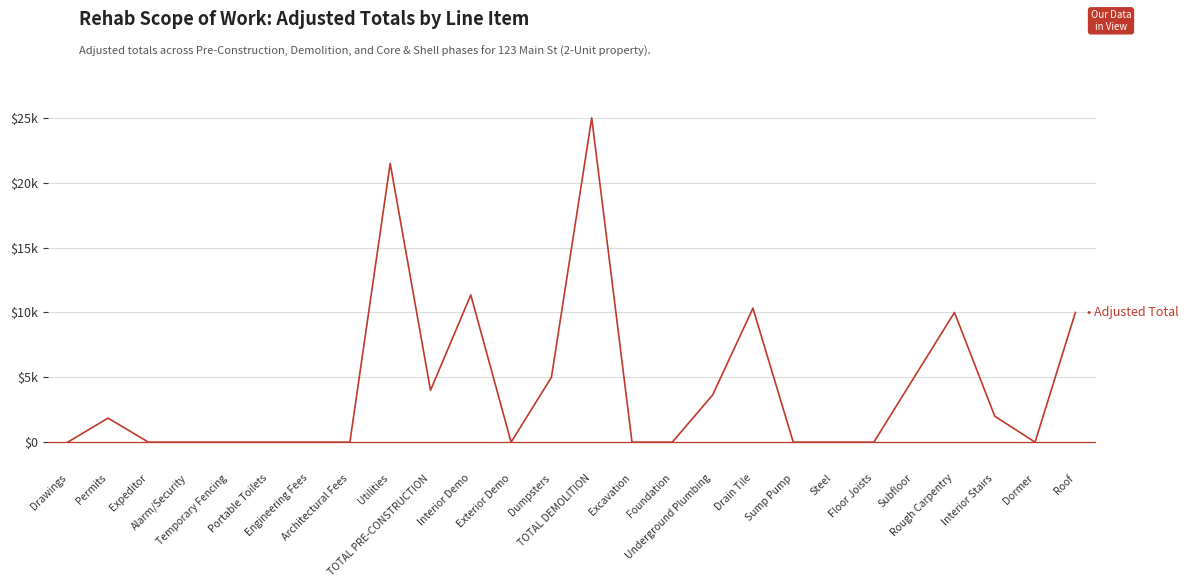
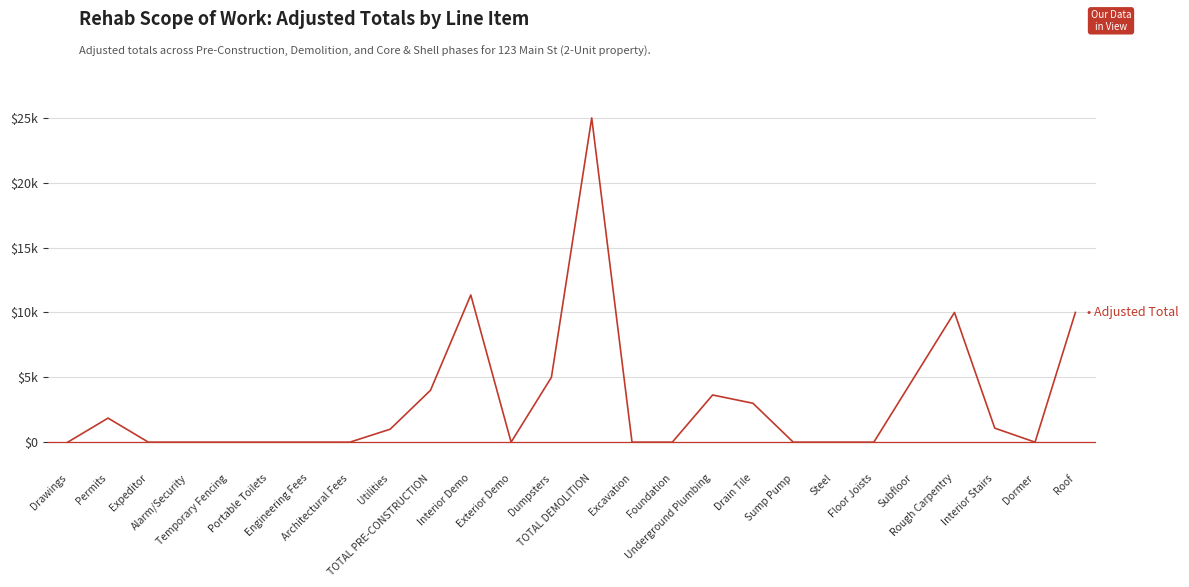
  {
    "Drawings": "$0",
    "Permits": "$1900",
    "Expeditor": "$0",
    "Alarm/Security": "$0",
    "Temporary Fencing": "$0",
    "Portable Toilets": "$0",
    "Engineering Fees": "$0",
    "Architectural Fees": "$0",
-   "Utilities": "$21500",
+   "Utilities": "$1000",
    "TOTAL PRE-CONSTRUCTION": "$4000",
    "Interior Demo": "$11300",
    "Exterior Demo": "$0",
    "Dumpsters": "$5000",
    "TOTAL DEMOLITION": "$25000",
    "Excavation": "$0",
    "Foundation": "$0",
    "Underground Plumbing": "$3600",
-   "Drain Tile": "$10300",
+   "Drain Tile": "$3000",
    "Sump Pump": "$0",
    "Steel": "$0",
    "Floor Joists": "$0",
    "Subfloor": "$5000",
    "Rough Carpentry": "$10000",
-   "Interior Stairs": "$2000",
+   "Interior Stairs": "$1100",
    "Dormer": "$0",
    "Roof": "$10000"
  }
